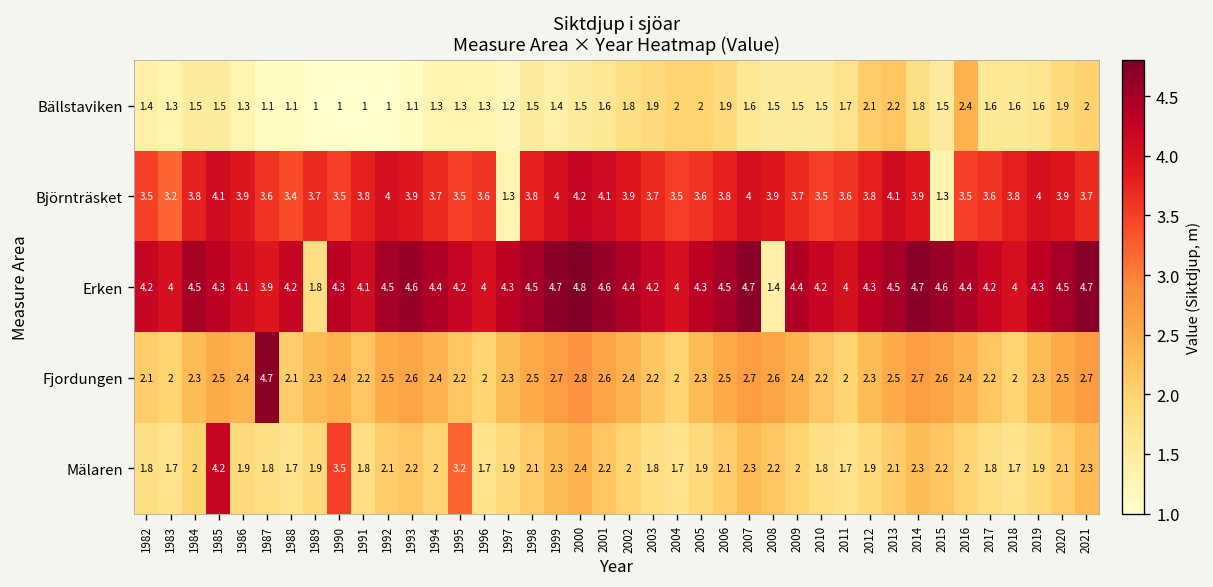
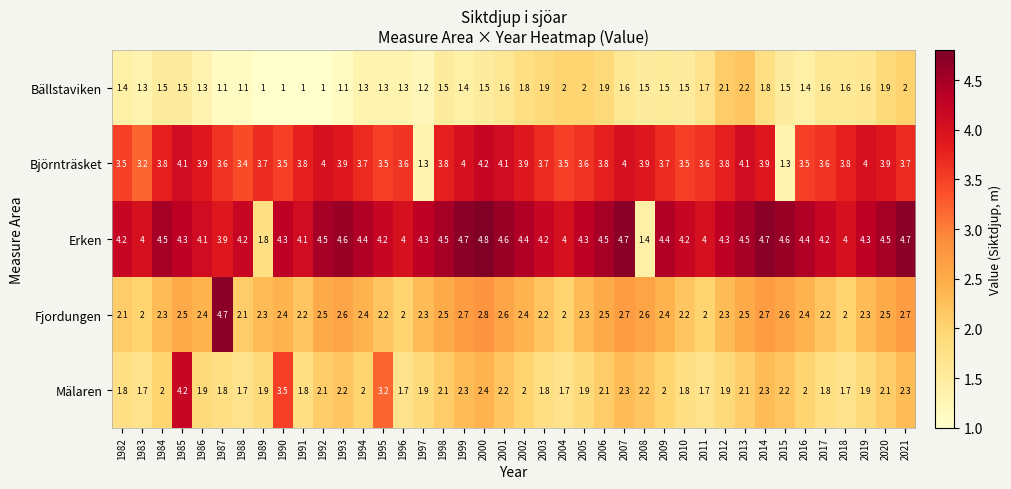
  {
    "Bällstaviken": {
      "1982": 1.4,
      "1983": 1.3,
      "1984": 1.5,
      "1985": 1.5,
      "1986": 1.3,
      "1987": 1.1,
      "1988": 1.1,
      "1989": 1,
      "1990": 1,
      "1991": 1,
      "1992": 1,
      "1993": 1.1,
      "1994": 1.3,
      "1995": 1.3,
      "1996": 1.3,
      "1997": 1.2,
      "1998": 1.5,
      "1999": 1.4,
      "2000": 1.5,
      "2001": 1.6,
      "2002": 1.8,
      "2003": 1.9,
      "2004": 2,
      "2005": 2,
      "2006": 1.9,
      "2007": 1.6,
      "2008": 1.5,
      "2009": 1.5,
      "2010": 1.5,
      "2011": 1.7,
      "2012": 2.1,
      "2013": 2.2,
      "2014": 1.8,
      "2015": 1.5,
-     "2016": 2.4,
+     "2016": 1.4,
      "2017": 1.6,
      "2018": 1.6,
      "2019": 1.6,
      "2020": 1.9,
      "2021": 2
    },
    "Björnträsket": {
      "1982": 3.5,
      "1983": 3.2,
      "1984": 3.8,
      "1985": 4.1,
      "1986": 3.9,
      "1987": 3.6,
      "1988": 3.4,
      "1989": 3.7,
      "1990": 3.5,
      "1991": 3.8,
      "1992": 4,
      "1993": 3.9,
      "1994": 3.7,
      "1995": 3.5,
      "1996": 3.6,
      "1997": 1.3,
      "1998": 3.8,
      "1999": 4,
      "2000": 4.2,
      "2001": 4.1,
      "2002": 3.9,
      "2003": 3.7,
      "2004": 3.5,
      "2005": 3.6,
      "2006": 3.8,
      "2007": 4,
      "2008": 3.9,
      "2009": 3.7,
      "2010": 3.5,
      "2011": 3.6,
      "2012": 3.8,
      "2013": 4.1,
      "2014": 3.9,
      "2015": 1.3,
      "2016": 3.5,
      "2017": 3.6,
      "2018": 3.8,
      "2019": 4,
      "2020": 3.9,
      "2021": 3.7
    },
    "Erken": {
      "1982": 4.2,
      "1983": 4,
      "1984": 4.5,
      "1985": 4.3,
      "1986": 4.1,
      "1987": 3.9,
      "1988": 4.2,
      "1989": 1.8,
      "1990": 4.3,
      "1991": 4.1,
      "1992": 4.5,
      "1993": 4.6,
      "1994": 4.4,
      "1995": 4.2,
      "1996": 4,
      "1997": 4.3,
      "1998": 4.5,
      "1999": 4.7,
      "2000": 4.8,
      "2001": 4.6,
      "2002": 4.4,
      "2003": 4.2,
      "2004": 4,
      "2005": 4.3,
      "2006": 4.5,
      "2007": 4.7,
      "2008": 1.4,
      "2009": 4.4,
      "2010": 4.2,
      "2011": 4,
      "2012": 4.3,
      "2013": 4.5,
      "2014": 4.7,
      "2015": 4.6,
      "2016": 4.4,
      "2017": 4.2,
      "2018": 4,
      "2019": 4.3,
      "2020": 4.5,
      "2021": 4.7
    },
    "Fjordungen": {
      "1982": 2.1,
      "1983": 2,
      "1984": 2.3,
      "1985": 2.5,
      "1986": 2.4,
      "1987": 4.7,
      "1988": 2.1,
      "1989": 2.3,
      "1990": 2.4,
      "1991": 2.2,
      "1992": 2.5,
      "1993": 2.6,
      "1994": 2.4,
      "1995": 2.2,
      "1996": 2,
      "1997": 2.3,
      "1998": 2.5,
      "1999": 2.7,
      "2000": 2.8,
      "2001": 2.6,
      "2002": 2.4,
      "2003": 2.2,
      "2004": 2,
      "2005": 2.3,
      "2006": 2.5,
      "2007": 2.7,
      "2008": 2.6,
      "2009": 2.4,
      "2010": 2.2,
      "2011": 2,
      "2012": 2.3,
      "2013": 2.5,
      "2014": 2.7,
      "2015": 2.6,
      "2016": 2.4,
      "2017": 2.2,
      "2018": 2,
      "2019": 2.3,
      "2020": 2.5,
      "2021": 2.7
    },
    "Mälaren": {
      "1982": 1.8,
      "1983": 1.7,
      "1984": 2,
      "1985": 4.2,
      "1986": 1.9,
      "1987": 1.8,
      "1988": 1.7,
      "1989": 1.9,
      "1990": 3.5,
      "1991": 1.8,
      "1992": 2.1,
      "1993": 2.2,
      "1994": 2,
      "1995": 3.2,
      "1996": 1.7,
      "1997": 1.9,
      "1998": 2.1,
      "1999": 2.3,
      "2000": 2.4,
      "2001": 2.2,
      "2002": 2,
      "2003": 1.8,
      "2004": 1.7,
      "2005": 1.9,
      "2006": 2.1,
      "2007": 2.3,
      "2008": 2.2,
      "2009": 2,
      "2010": 1.8,
      "2011": 1.7,
      "2012": 1.9,
      "2013": 2.1,
      "2014": 2.3,
      "2015": 2.2,
      "2016": 2,
      "2017": 1.8,
      "2018": 1.7,
      "2019": 1.9,
      "2020": 2.1,
      "2021": 2.3
    }
  }
